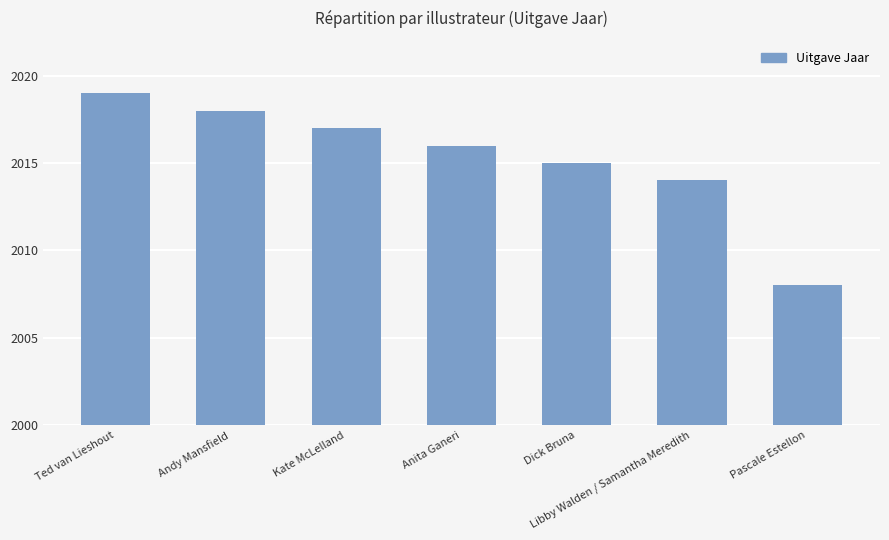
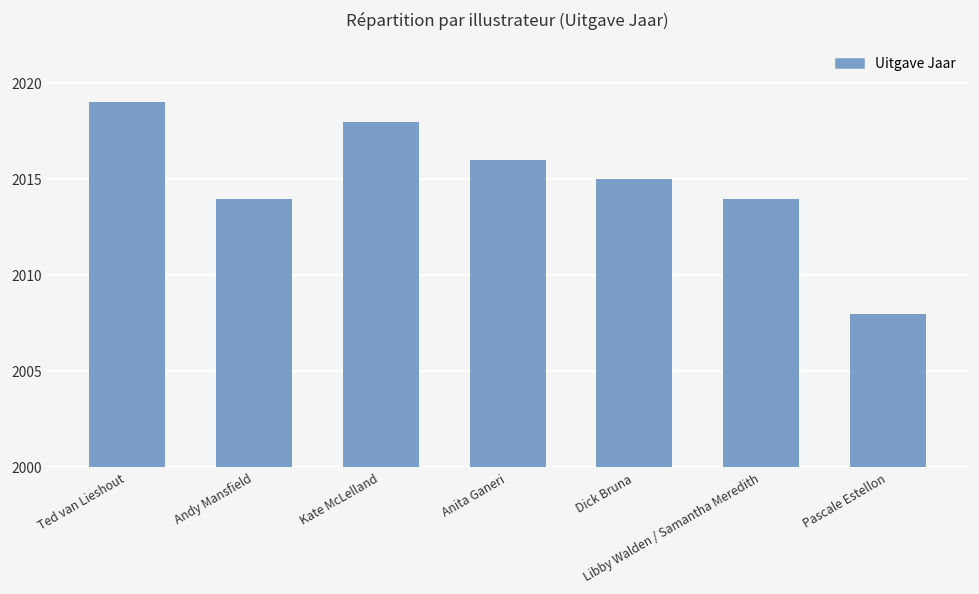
  {
    "Ted van Lieshout": 2019,
-   "Andy Mansfield": 2018,
-   "Kate McLelland": 2017,
+   "Andy Mansfield": 2014,
+   "Kate McLelland": 2018,
    "Anita Ganeri": 2016,
    "Dick Bruna": 2015,
    "Libby Walden / Samantha Meredith": 2014,
    "Pascale Estellon": 2008
  }
